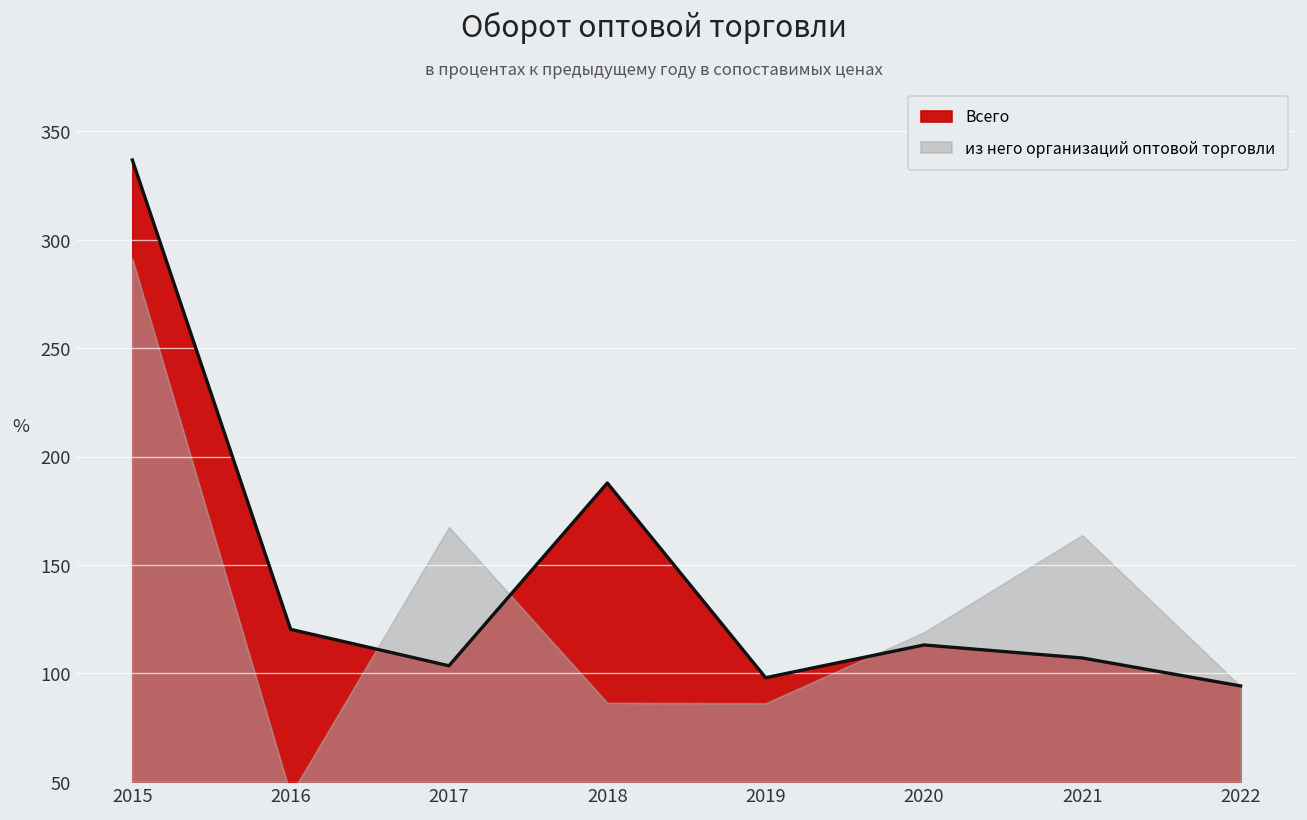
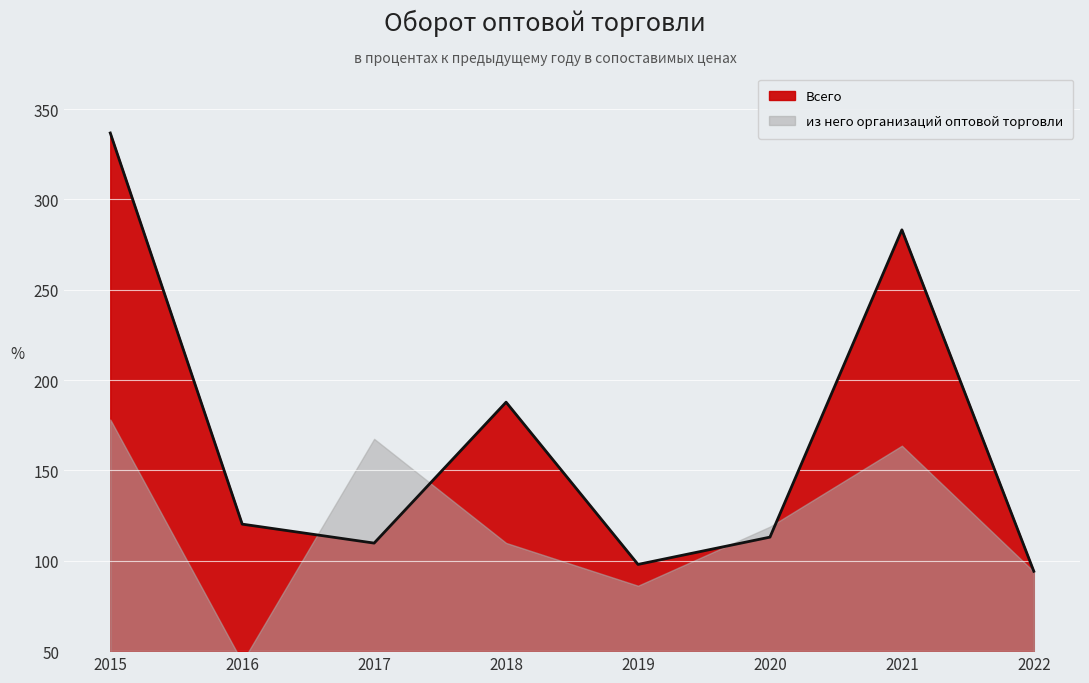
  {
    "Всего": {
      "2015": 337,
      "2016": 120,
-     "2017": 104,
+     "2017": 110,
      "2018": 188,
      "2019": 98,
      "2020": 113,
-     "2021": 107
+     "2021": 283
    },
    "из него организаций оптовой торговли": {
-     "2015": 291,
+     "2015": 178,
      "2017": 168,
-     "2018": 86,
+     "2018": 110,
      "2019": 86,
      "2020": 119,
      "2021": 164
    }
  }
